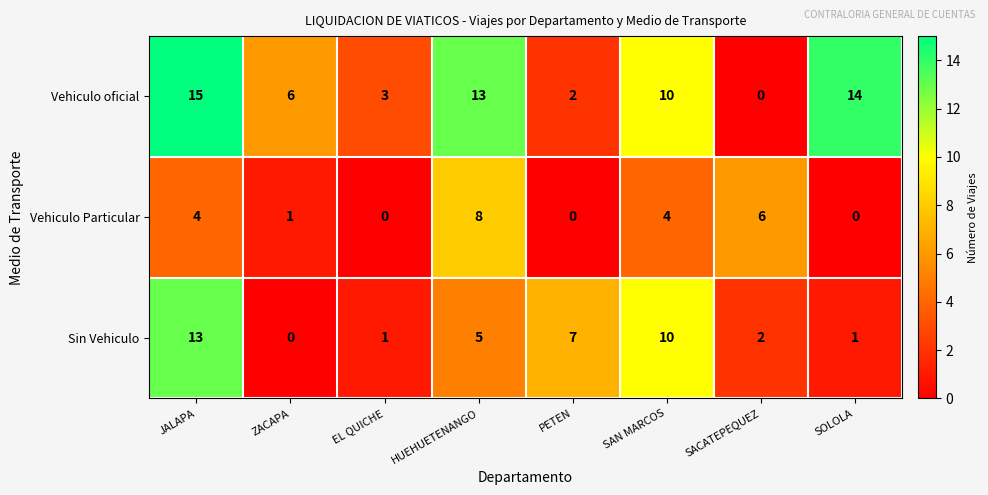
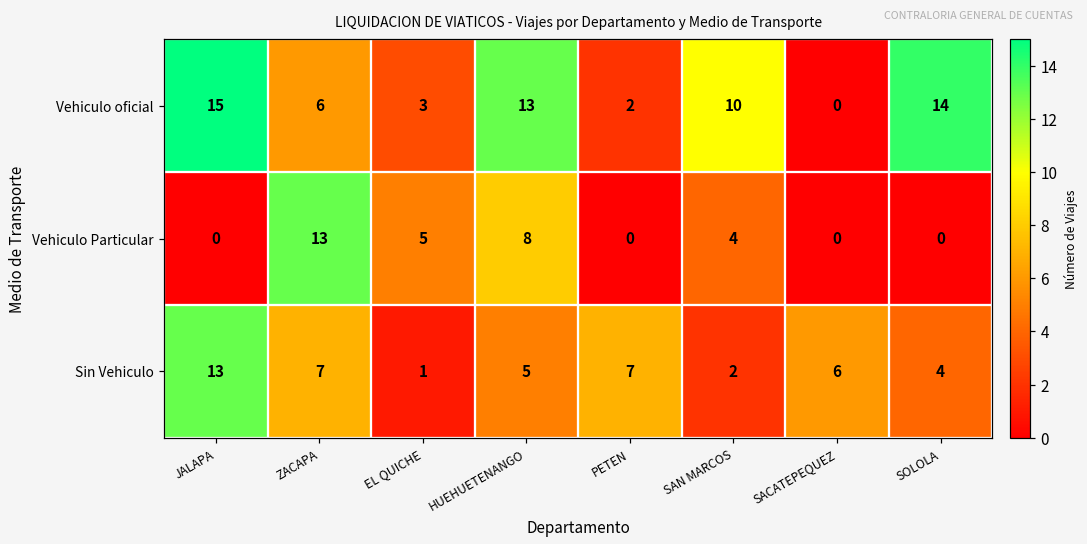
  {
    "Vehiculo oficial": {
      "JALAPA": 15,
      "ZACAPA": 6,
      "EL QUICHE": 3,
      "HUEHUETENANGO": 13,
      "PETEN": 2,
      "SAN MARCOS": 10,
      "SACATEPEQUEZ": 0,
      "SOLOLA": 14
    },
    "Vehiculo Particular": {
-     "JALAPA": 4,
-     "ZACAPA": 1,
-     "EL QUICHE": 0,
+     "JALAPA": 0,
+     "ZACAPA": 13,
+     "EL QUICHE": 5,
      "HUEHUETENANGO": 8,
      "PETEN": 0,
      "SAN MARCOS": 4,
-     "SACATEPEQUEZ": 6,
+     "SACATEPEQUEZ": 0,
      "SOLOLA": 0
    },
    "Sin Vehiculo": {
      "JALAPA": 13,
-     "ZACAPA": 0,
+     "ZACAPA": 7,
      "EL QUICHE": 1,
      "HUEHUETENANGO": 5,
      "PETEN": 7,
-     "SAN MARCOS": 10,
-     "SACATEPEQUEZ": 2,
-     "SOLOLA": 1
+     "SAN MARCOS": 2,
+     "SACATEPEQUEZ": 6,
+     "SOLOLA": 4
    }
  }
